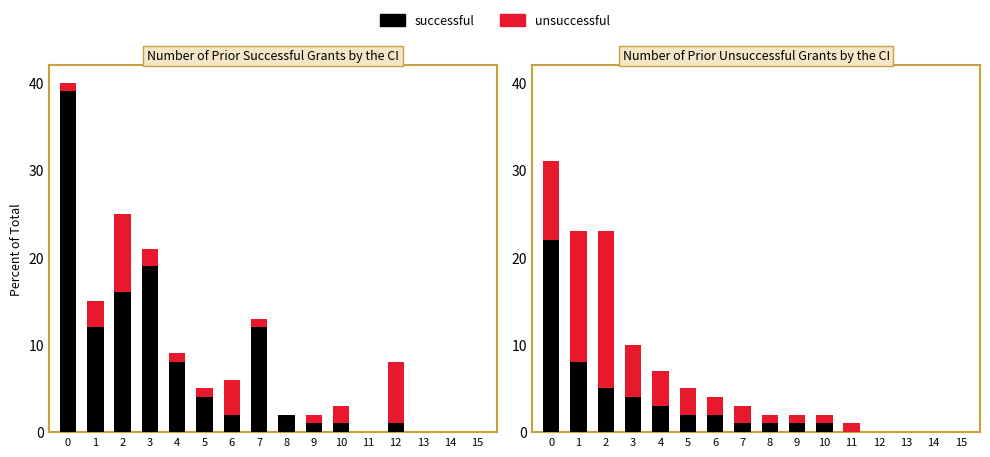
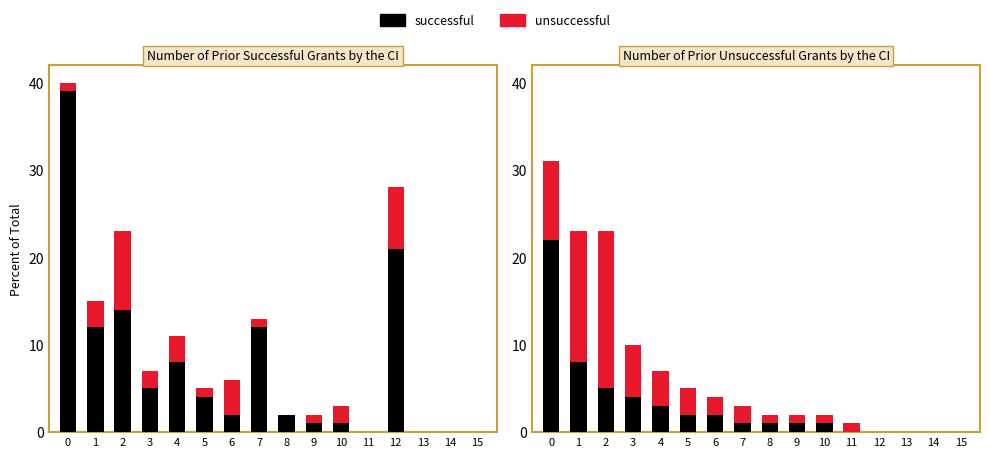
  {
    "Number of Prior Successful Grants by the CI": {
      "successful": {
        "0": 39,
        "1": 12,
-       "2": 16,
-       "3": 19,
+       "2": 14,
+       "3": 5,
        "4": 8,
        "5": 4,
        "6": 2,
        "7": 12,
        "8": 2,
        "9": 1,
        "10": 1,
        "11": 0,
-       "12": 1,
+       "12": 21,
        "13": 0,
        "14": 0,
        "15": 0
      },
      "unsuccessful": {
        "0": 1,
        "1": 3,
        "2": 9,
        "3": 2,
-       "4": 1,
+       "4": 3,
        "5": 1,
        "6": 4,
        "7": 1,
        "8": 0,
        "9": 1,
        "10": 2,
        "11": 0,
        "12": 7,
        "13": 0,
        "14": 0,
        "15": 0
      }
    },
    "Number of Prior Unsuccessful Grants by the CI": {
      "successful": {
        "0": 22,
        "1": 8,
        "2": 5,
        "3": 4,
        "4": 3,
        "5": 2,
        "6": 2,
        "7": 1,
        "8": 1,
        "9": 1,
        "10": 1,
        "11": 0,
        "12": 0,
        "13": 0,
        "14": 0,
        "15": 0
      },
      "unsuccessful": {
        "0": 9,
        "1": 15,
        "2": 18,
        "3": 6,
        "4": 4,
        "5": 3,
        "6": 2,
        "7": 2,
        "8": 1,
        "9": 1,
        "10": 1,
        "11": 1,
        "12": 0,
        "13": 0,
        "14": 0,
        "15": 0
      }
    }
  }
